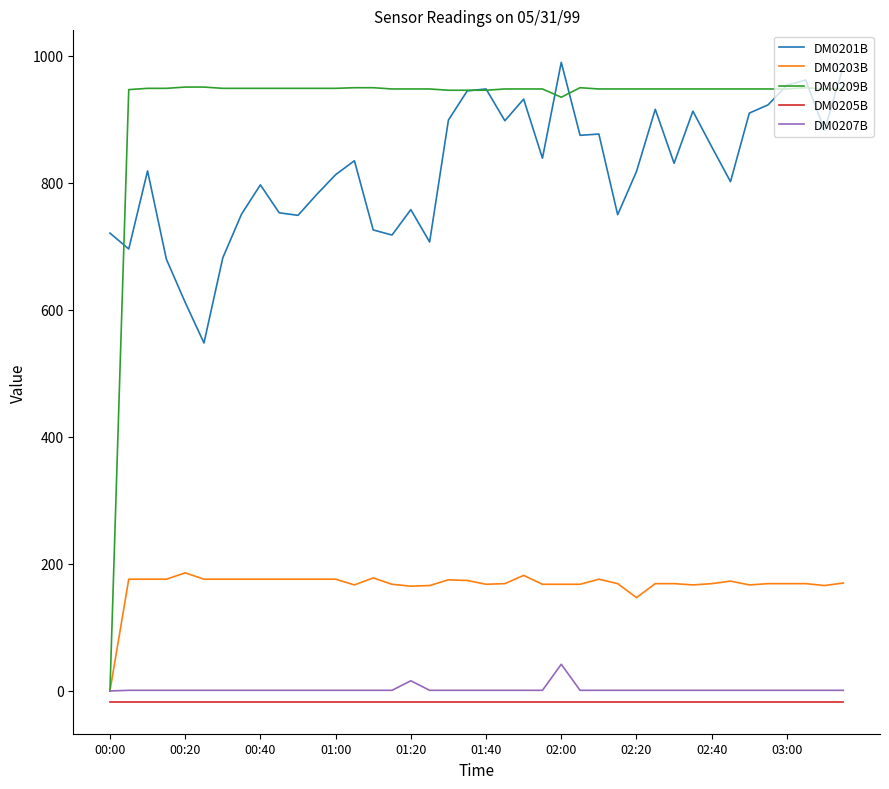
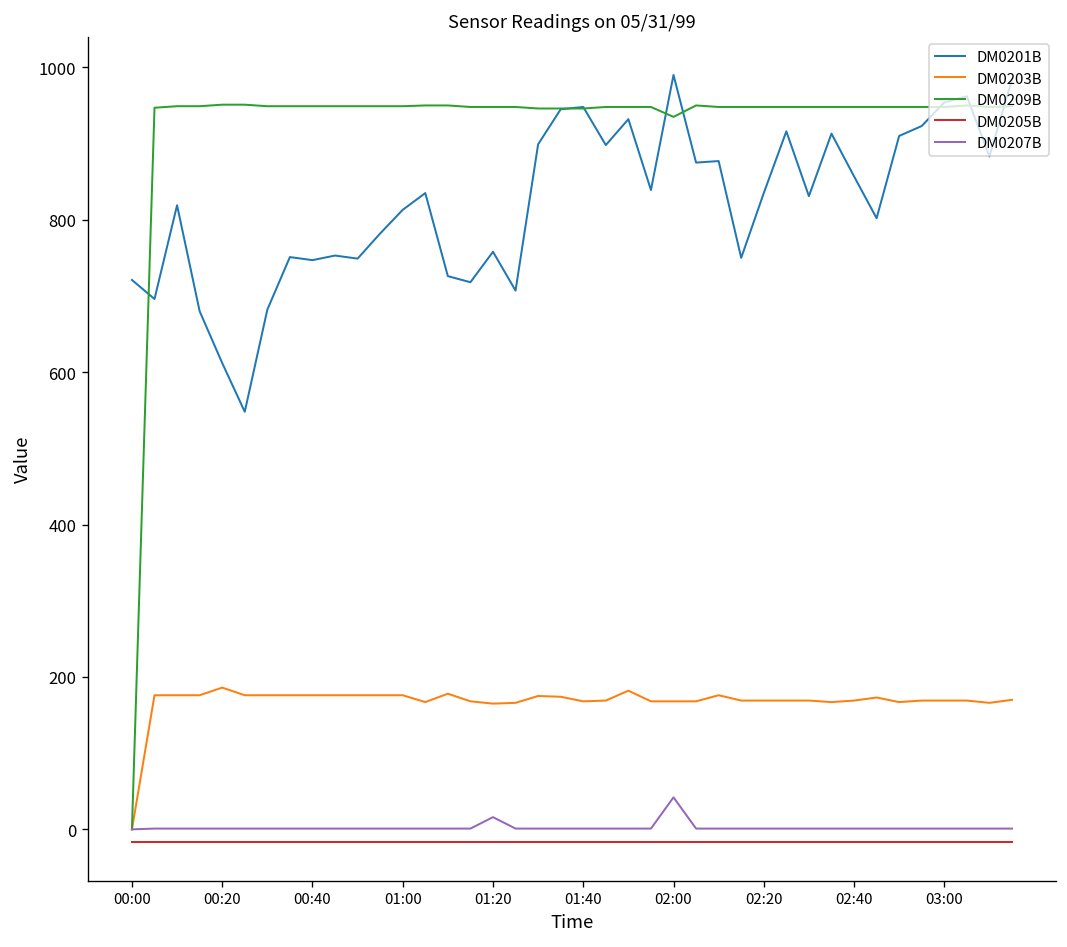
  {
    "DM0201B": {
      "00:00": 720,
      "00:20": 610,
-     "00:40": 800,
+     "00:40": 750,
      "01:00": 810,
      "01:20": 760,
      "02:00": 990,
-     "02:20": 820,
+     "02:20": 840,
      "02:40": 860
    },
    "DM0203B": {
      "00:20": 190,
      "00:40": 180,
      "01:00": 180,
      "01:20": 170,
      "01:40": 170,
      "02:00": 170,
-     "02:20": 150,
+     "02:20": 170,
      "02:40": 170,
      "03:00": 170
    },
    "DM0209B": {
      "00:20": 950,
      "00:40": 950,
      "01:00": 950,
      "01:20": 950,
      "02:00": 940,
      "02:20": 950,
      "02:40": 950
    },
    "DM0205B": {
      "00:00": -20,
      "00:20": -20,
      "00:40": -20,
      "01:00": -20,
      "01:20": -20,
      "01:40": -20,
      "02:00": -20,
      "02:20": -20,
      "02:40": -20,
      "03:00": -20
    },
    "DM0207B": {
      "00:20": 0,
      "00:40": 0,
      "01:00": 0,
      "01:20": 20,
      "01:40": 0,
      "02:00": 40,
      "02:20": 0,
      "02:40": 0,
      "03:00": 0
    }
  }
